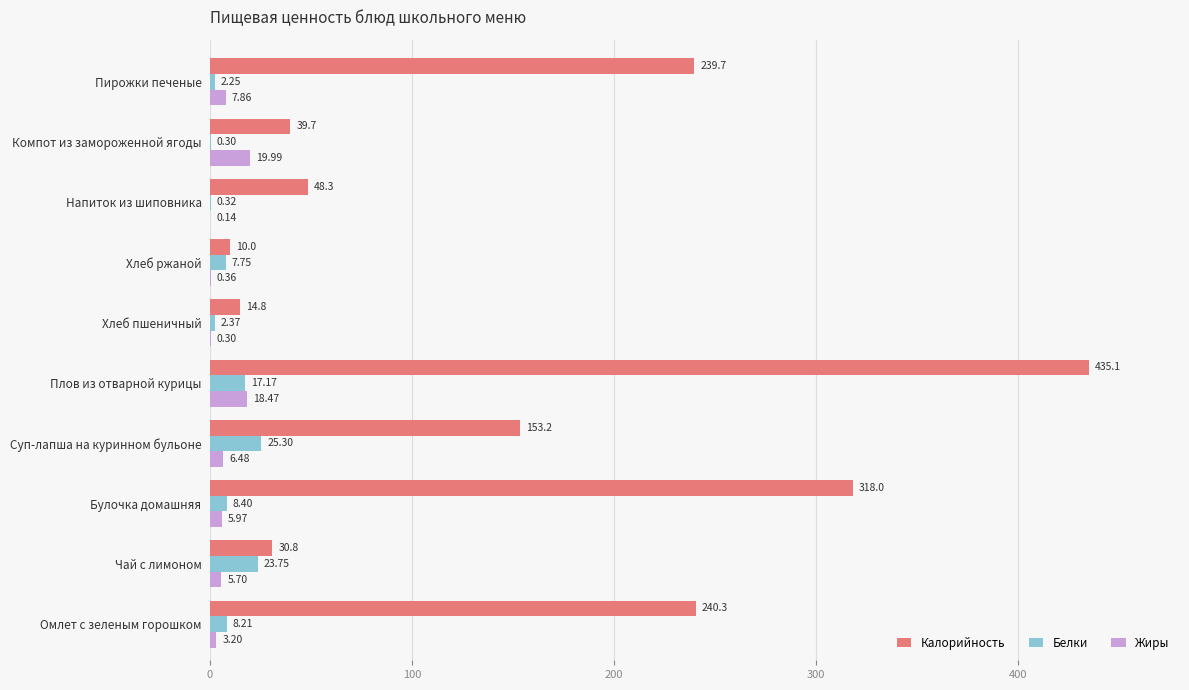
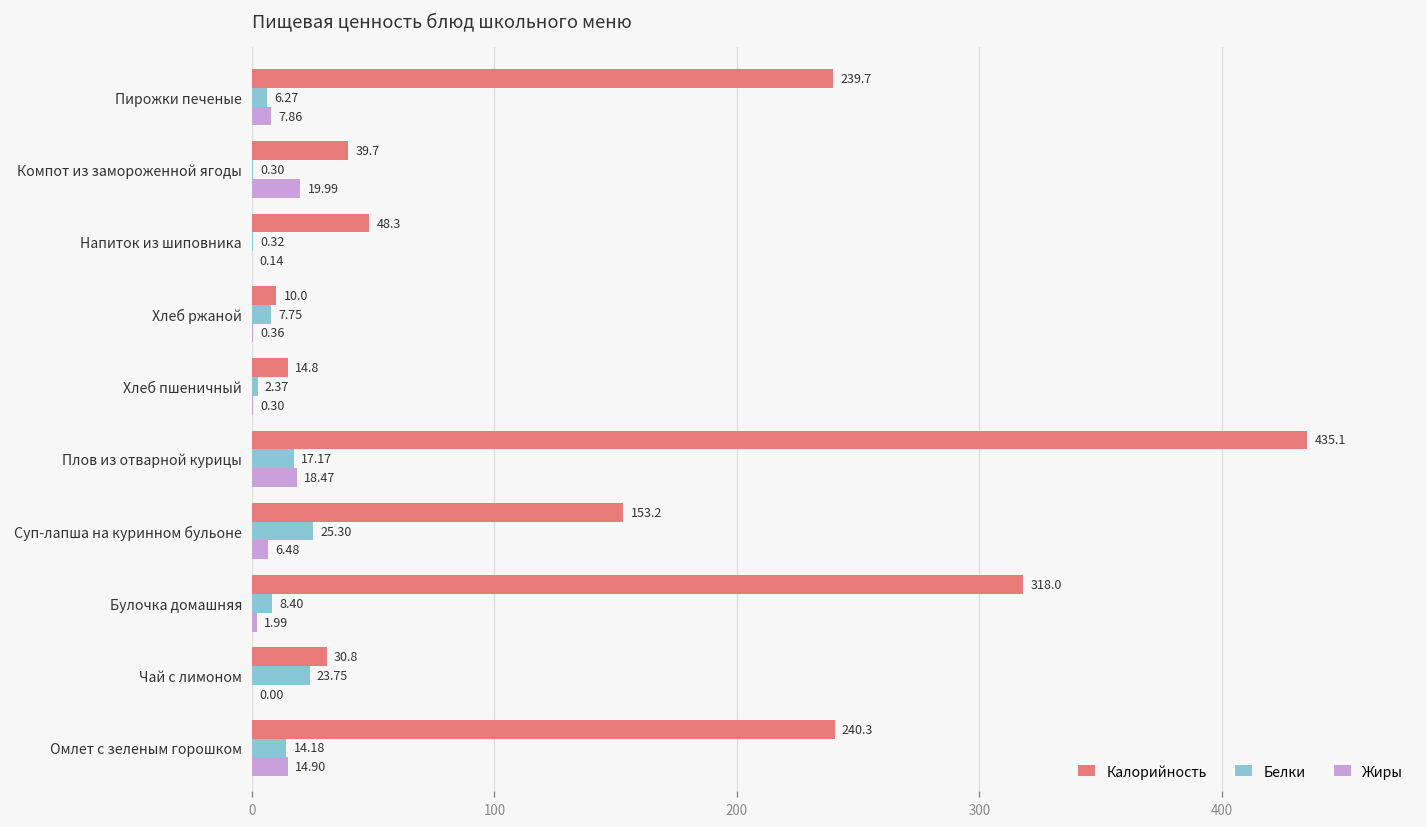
  {
    "Калорийность": {
      "Пирожки печеные": 239.7,
      "Компот из замороженной ягоды": 39.7,
      "Напиток из шиповника": 48.3,
      "Хлеб ржаной": 10.0,
      "Хлеб пшеничный": 14.8,
      "Плов из отварной курицы": 435.1,
      "Суп-лапша на куринном бульоне": 153.2,
      "Булочка домашняя": 318.0,
      "Чай с лимоном": 30.8,
      "Омлет с зеленым горошком": 240.3
    },
    "Белки": {
-     "Пирожки печеные": 2.25,
+     "Пирожки печеные": 6.27,
      "Компот из замороженной ягоды": 0.30,
      "Напиток из шиповника": 0.32,
      "Хлеб ржаной": 7.75,
      "Хлеб пшеничный": 2.37,
      "Плов из отварной курицы": 17.17,
      "Суп-лапша на куринном бульоне": 25.30,
      "Булочка домашняя": 8.40,
      "Чай с лимоном": 23.75,
-     "Омлет с зеленым горошком": 8.21
+     "Омлет с зеленым горошком": 14.18
    },
    "Жиры": {
      "Пирожки печеные": 7.86,
      "Компот из замороженной ягоды": 19.99,
      "Напиток из шиповника": 0.14,
      "Хлеб ржаной": 0.36,
      "Хлеб пшеничный": 0.30,
      "Плов из отварной курицы": 18.47,
      "Суп-лапша на куринном бульоне": 6.48,
-     "Булочка домашняя": 5.97,
-     "Чай с лимоном": 5.70,
-     "Омлет с зеленым горошком": 3.20
+     "Булочка домашняя": 1.99,
+     "Чай с лимоном": 0.00,
+     "Омлет с зеленым горошком": 14.90
    }
  }
